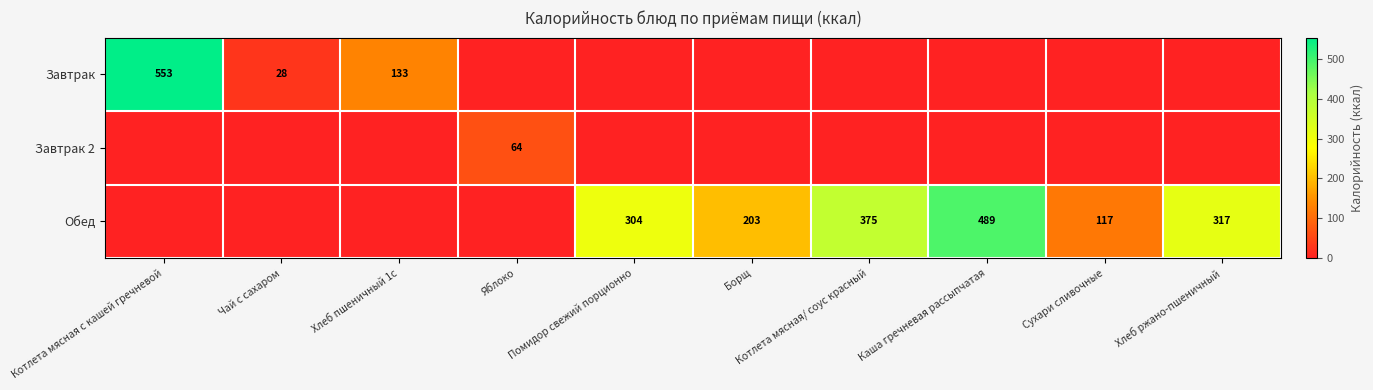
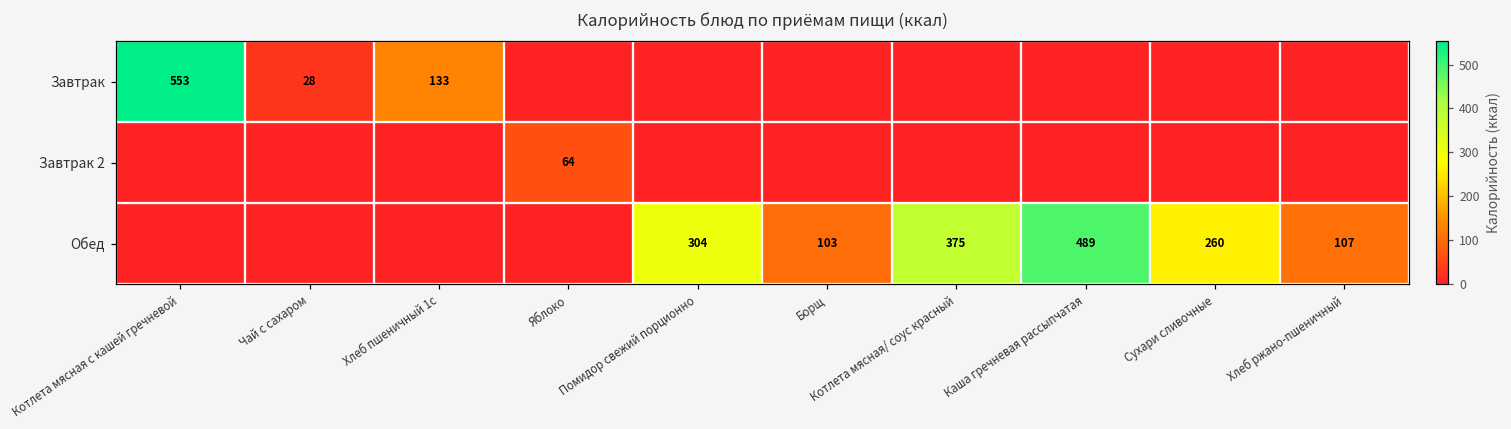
  {
    "Завтрак": {
      "Котлета мясная с кашей гречневой": 553,
      "Чай с сахаром": 28,
      "Хлеб пшеничный 1с": 133
    },
    "Завтрак 2": {
      "Яблоко": 64
    },
    "Обед": {
      "Помидор свежий порционно": 304,
-     "Борщ": 203,
+     "Борщ": 103,
      "Котлета мясная/ соус красный": 375,
      "Каша гречневая рассыпчатая": 489,
-     "Сухари сливочные": 117,
-     "Хлеб ржано-пшеничный": 317
+     "Сухари сливочные": 260,
+     "Хлеб ржано-пшеничный": 107
    }
  }
